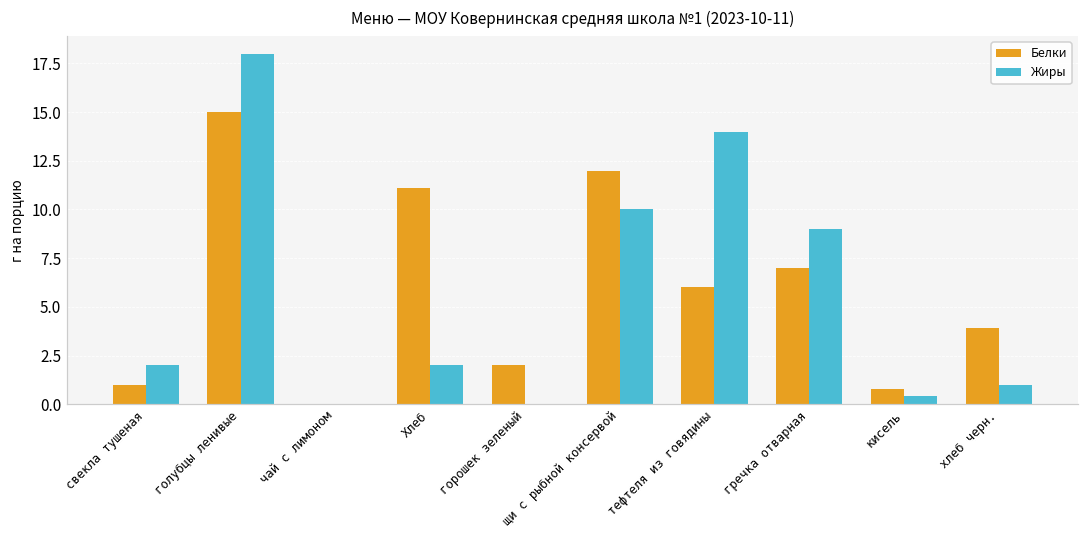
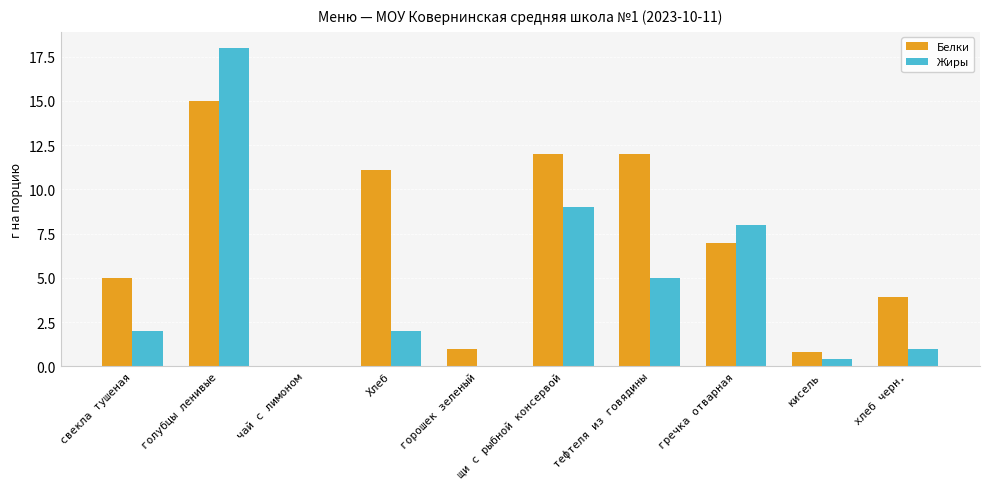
  {
    "Белки": {
-     "свекла тушеная": 1,
+     "свекла тушеная": 5,
      "голубцы ленивые": 15,
      "чай с лимоном": 0,
      "Хлеб": 11,
-     "горошек зеленый": 2,
+     "горошек зеленый": 1,
      "щи с рыбной консервой": 12,
-     "тефтеля из говядины": 6,
+     "тефтеля из говядины": 12,
      "гречка отварная": 7,
      "кисель": 0.8,
      "хлеб черн.": 4
    },
    "Жиры": {
      "свекла тушеная": 2,
      "голубцы ленивые": 18,
      "чай с лимоном": 0,
      "Хлеб": 2,
      "горошек зеленый": 0,
-     "щи с рыбной консервой": 10,
-     "тефтеля из говядины": 14,
-     "гречка отварная": 9,
+     "щи с рыбной консервой": 9,
+     "тефтеля из говядины": 5,
+     "гречка отварная": 8,
      "кисель": 0.4,
      "хлеб черн.": 1
    }
  }
